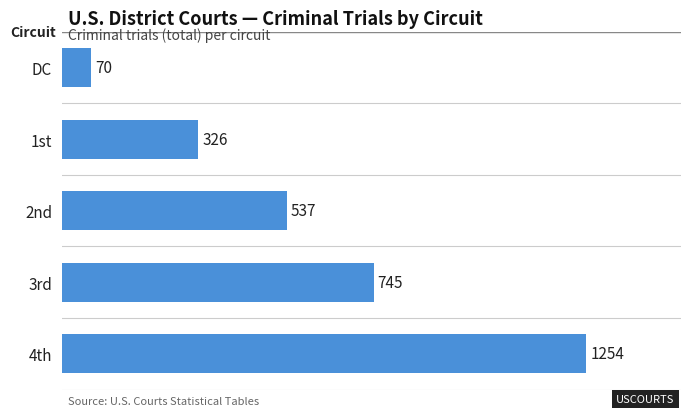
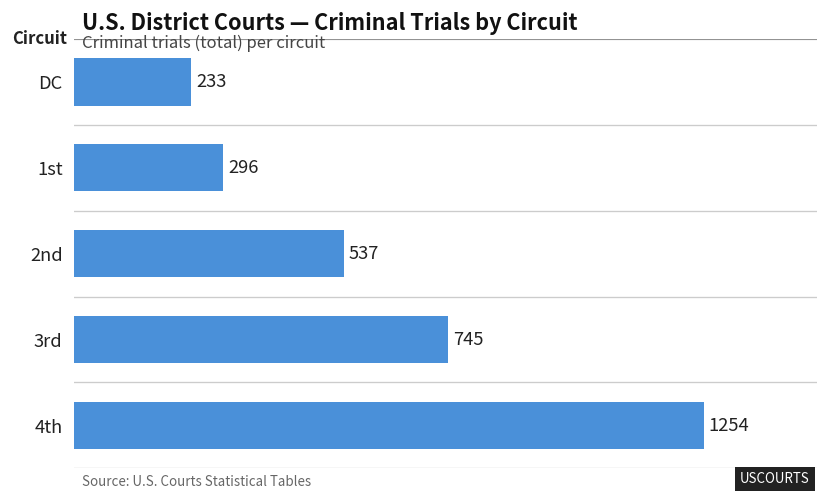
  {
-   "DC": 70,
-   "1st": 326,
+   "DC": 233,
+   "1st": 296,
    "2nd": 537,
    "3rd": 745,
    "4th": 1254
  }
